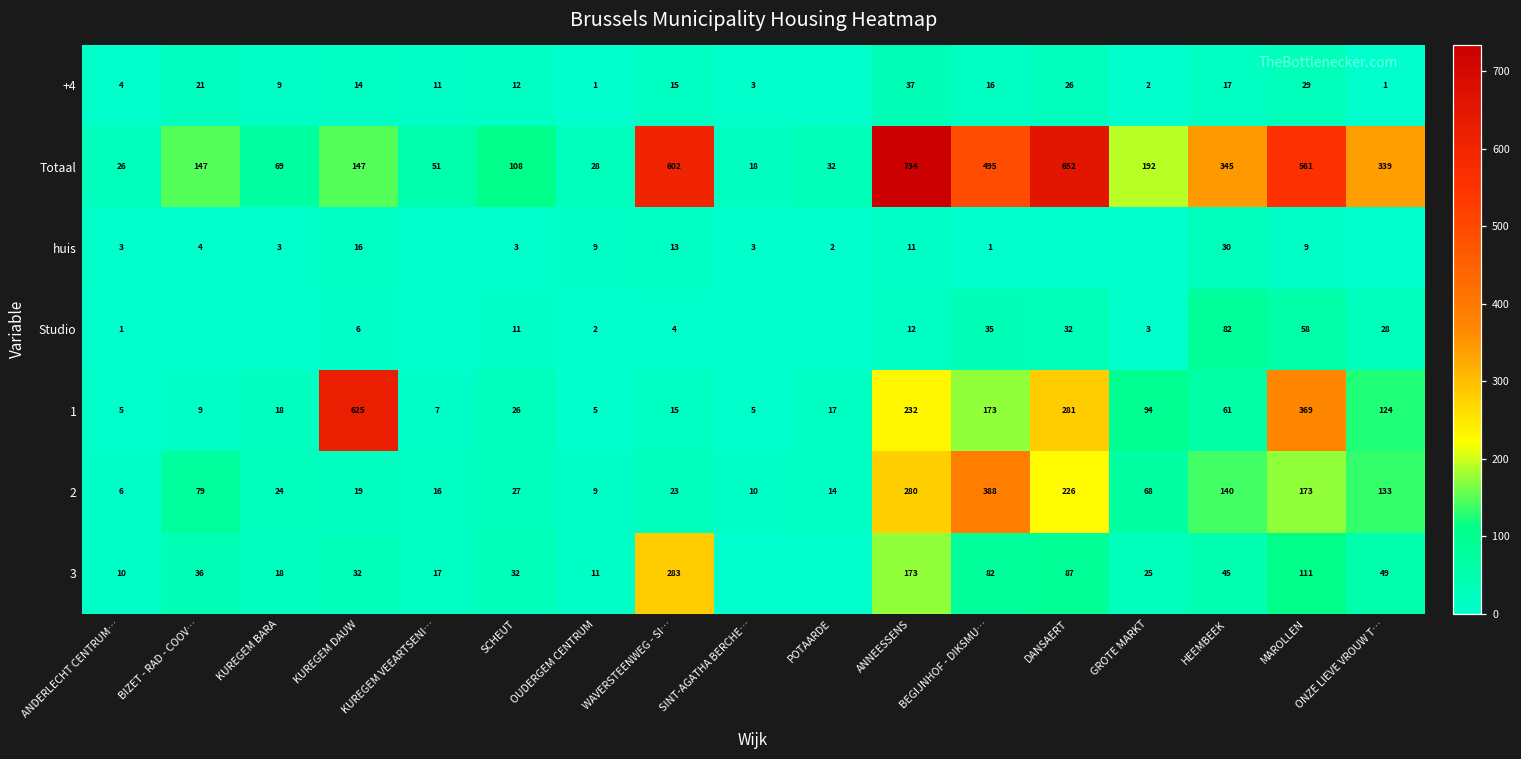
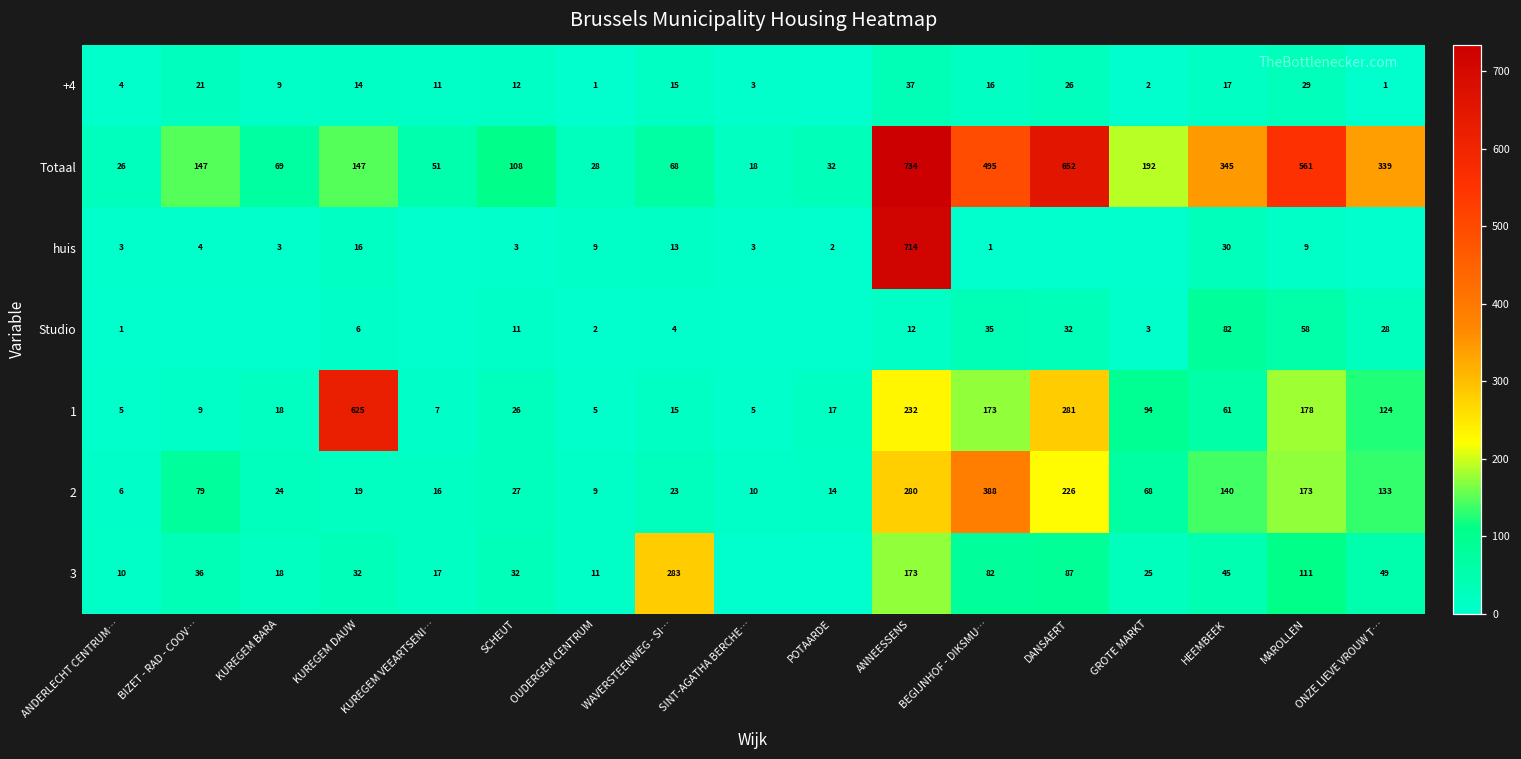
  {
    "+4": {
      "ANDERLECHT CENTRUM…": 4,
      "BIZET - RAD - COOV…": 21,
      "KUREGEM BARA": 9,
      "KUREGEM DAUW": 14,
      "KUREGEM VEEARTSENI…": 11,
      "SCHEUT": 12,
      "OUDERGEM CENTRUM": 1,
      "WAVERSTEENWEG - SI…": 15,
      "SINT-AGATHA BERCHE…": 3,
      "ANNEESSENS": 37,
      "BEGIJNHOF - DIKSMU…": 16,
      "DANSAERT": 26,
      "GROTE MARKT": 2,
      "HEEMBEEK": 17,
      "ONZE LIEVE VROUW T…": 1
    },
    "Totaal": {
      "ANDERLECHT CENTRUM…": 26,
      "BIZET - RAD - COOV…": 147,
      "KUREGEM BARA": 69,
      "KUREGEM DAUW": 147,
      "KUREGEM VEEARTSENI…": 51,
      "SCHEUT": 108,
      "OUDERGEM CENTRUM": 28,
-     "WAVERSTEENWEG - SI…": 602,
+     "WAVERSTEENWEG - SI…": 68,
      "SINT-AGATHA BERCHE…": 18,
      "POTAARDE": 32,
      "ANNEESSENS": 734,
      "BEGIJNHOF - DIKSMU…": 495,
      "DANSAERT": 652,
      "GROTE MARKT": 192,
      "HEEMBEEK": 345,
      "MAROLLEN": 561,
      "ONZE LIEVE VROUW T…": 339
    },
    "huis": {
      "ANDERLECHT CENTRUM…": 3,
      "BIZET - RAD - COOV…": 4,
      "KUREGEM BARA": 3,
      "KUREGEM DAUW": 16,
      "SCHEUT": 3,
      "OUDERGEM CENTRUM": 9,
      "WAVERSTEENWEG - SI…": 13,
      "SINT-AGATHA BERCHE…": 3,
      "POTAARDE": 2,
-     "ANNEESSENS": 11,
+     "ANNEESSENS": 714,
      "BEGIJNHOF - DIKSMU…": 1,
      "HEEMBEEK": 30,
      "MAROLLEN": 9
    },
    "Studio": {
      "ANDERLECHT CENTRUM…": 1,
      "KUREGEM DAUW": 6,
      "SCHEUT": 11,
      "OUDERGEM CENTRUM": 2,
      "WAVERSTEENWEG - SI…": 4,
      "ANNEESSENS": 12,
      "BEGIJNHOF - DIKSMU…": 35,
      "DANSAERT": 32,
      "GROTE MARKT": 3,
      "HEEMBEEK": 82,
      "MAROLLEN": 58,
      "ONZE LIEVE VROUW T…": 28
    },
    "1": {
      "ANDERLECHT CENTRUM…": 5,
      "BIZET - RAD - COOV…": 9,
      "KUREGEM BARA": 18,
      "KUREGEM DAUW": 625,
      "KUREGEM VEEARTSENI…": 7,
      "SCHEUT": 26,
      "OUDERGEM CENTRUM": 5,
      "WAVERSTEENWEG - SI…": 15,
      "SINT-AGATHA BERCHE…": 5,
      "POTAARDE": 17,
      "ANNEESSENS": 232,
      "BEGIJNHOF - DIKSMU…": 173,
      "DANSAERT": 281,
      "GROTE MARKT": 94,
      "HEEMBEEK": 61,
-     "MAROLLEN": 369,
+     "MAROLLEN": 178,
      "ONZE LIEVE VROUW T…": 124
    },
    "2": {
      "ANDERLECHT CENTRUM…": 6,
      "BIZET - RAD - COOV…": 79,
      "KUREGEM BARA": 24,
      "KUREGEM DAUW": 19,
      "KUREGEM VEEARTSENI…": 16,
      "SCHEUT": 27,
      "OUDERGEM CENTRUM": 9,
      "WAVERSTEENWEG - SI…": 23,
      "SINT-AGATHA BERCHE…": 10,
      "POTAARDE": 14,
      "ANNEESSENS": 280,
      "BEGIJNHOF - DIKSMU…": 388,
      "DANSAERT": 226,
      "GROTE MARKT": 68,
      "HEEMBEEK": 140,
      "MAROLLEN": 173,
      "ONZE LIEVE VROUW T…": 133
    },
    "3": {
      "ANDERLECHT CENTRUM…": 10,
      "BIZET - RAD - COOV…": 36,
      "KUREGEM BARA": 18,
      "KUREGEM DAUW": 32,
      "KUREGEM VEEARTSENI…": 17,
      "SCHEUT": 32,
      "OUDERGEM CENTRUM": 11,
      "WAVERSTEENWEG - SI…": 283,
      "ANNEESSENS": 173,
      "BEGIJNHOF - DIKSMU…": 82,
      "DANSAERT": 87,
      "GROTE MARKT": 25,
      "HEEMBEEK": 45,
      "MAROLLEN": 111,
      "ONZE LIEVE VROUW T…": 49
    }
  }
